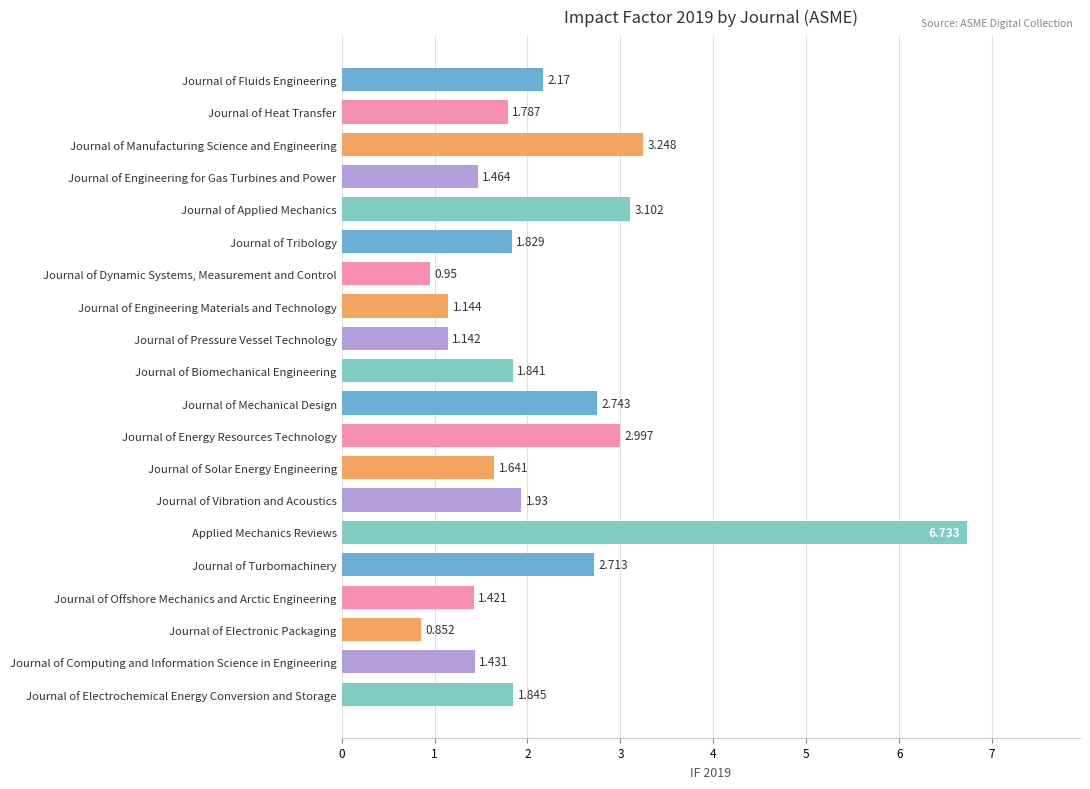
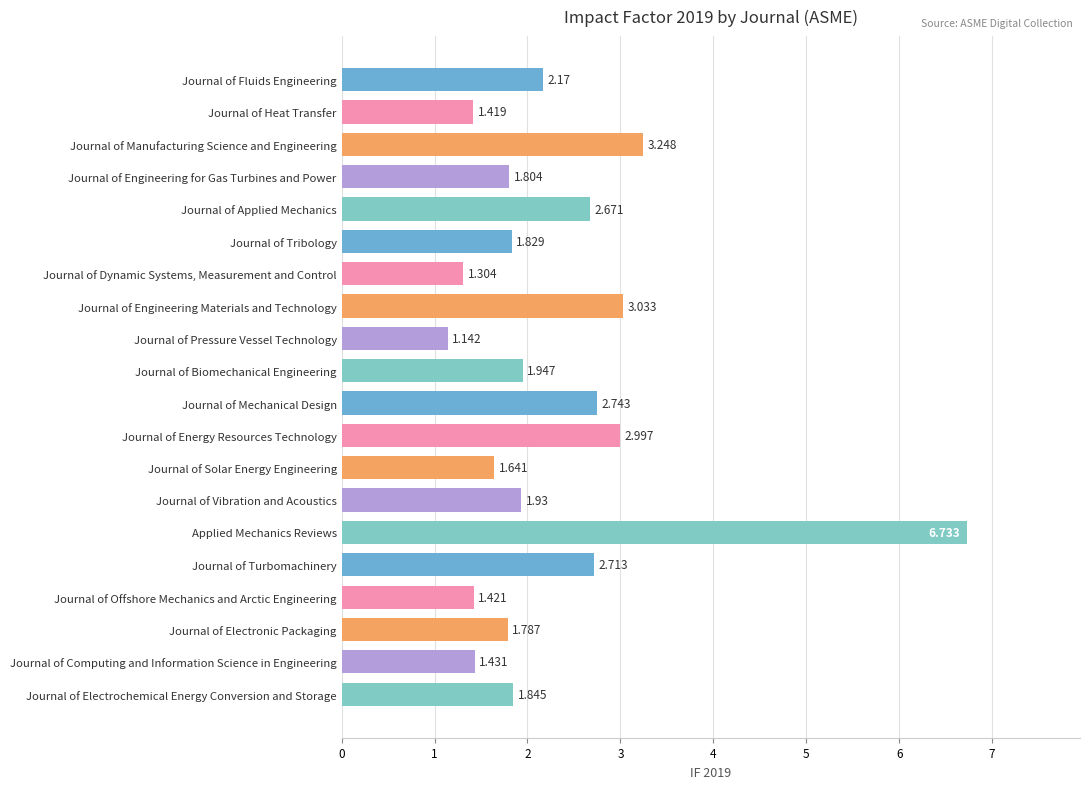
  {
    "Journal of Fluids Engineering": 2.17,
-   "Journal of Heat Transfer": 1.787,
+   "Journal of Heat Transfer": 1.419,
    "Journal of Manufacturing Science and Engineering": 3.248,
-   "Journal of Engineering for Gas Turbines and Power": 1.464,
-   "Journal of Applied Mechanics": 3.102,
+   "Journal of Engineering for Gas Turbines and Power": 1.804,
+   "Journal of Applied Mechanics": 2.671,
    "Journal of Tribology": 1.829,
-   "Journal of Dynamic Systems, Measurement and Control": 0.95,
-   "Journal of Engineering Materials and Technology": 1.144,
+   "Journal of Dynamic Systems, Measurement and Control": 1.304,
+   "Journal of Engineering Materials and Technology": 3.033,
    "Journal of Pressure Vessel Technology": 1.142,
-   "Journal of Biomechanical Engineering": 1.841,
+   "Journal of Biomechanical Engineering": 1.947,
    "Journal of Mechanical Design": 2.743,
    "Journal of Energy Resources Technology": 2.997,
    "Journal of Solar Energy Engineering": 1.641,
    "Journal of Vibration and Acoustics": 1.93,
    "Applied Mechanics Reviews": 6.733,
    "Journal of Turbomachinery": 2.713,
    "Journal of Offshore Mechanics and Arctic Engineering": 1.421,
-   "Journal of Electronic Packaging": 0.852,
+   "Journal of Electronic Packaging": 1.787,
    "Journal of Computing and Information Science in Engineering": 1.431,
    "Journal of Electrochemical Energy Conversion and Storage": 1.845
  }
